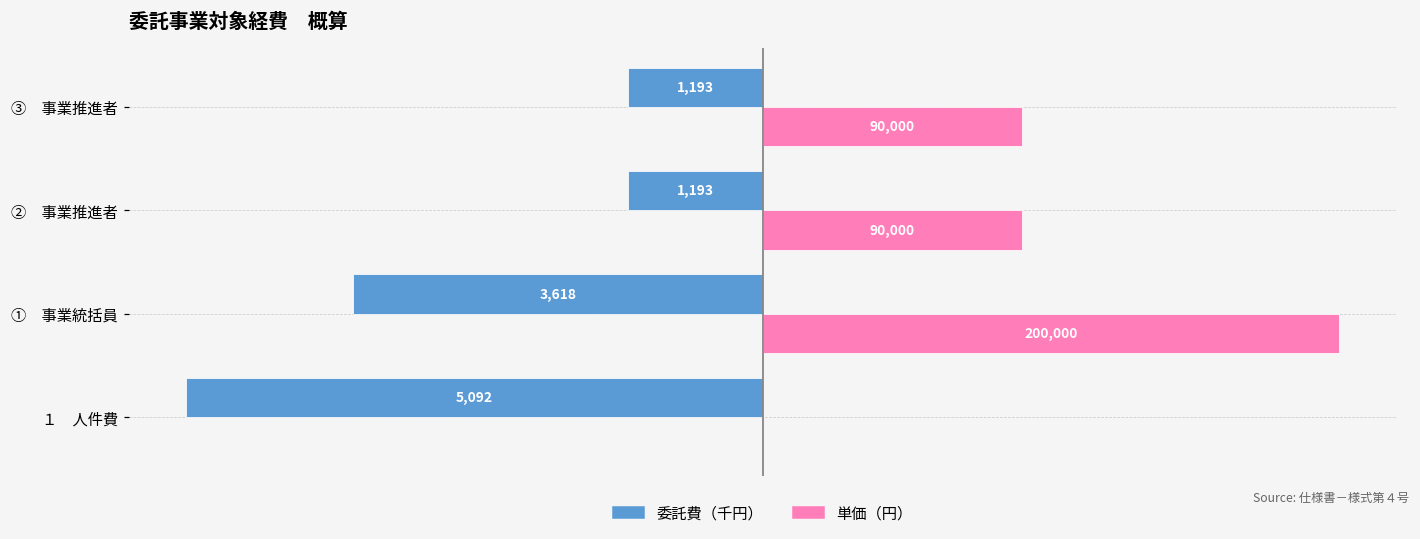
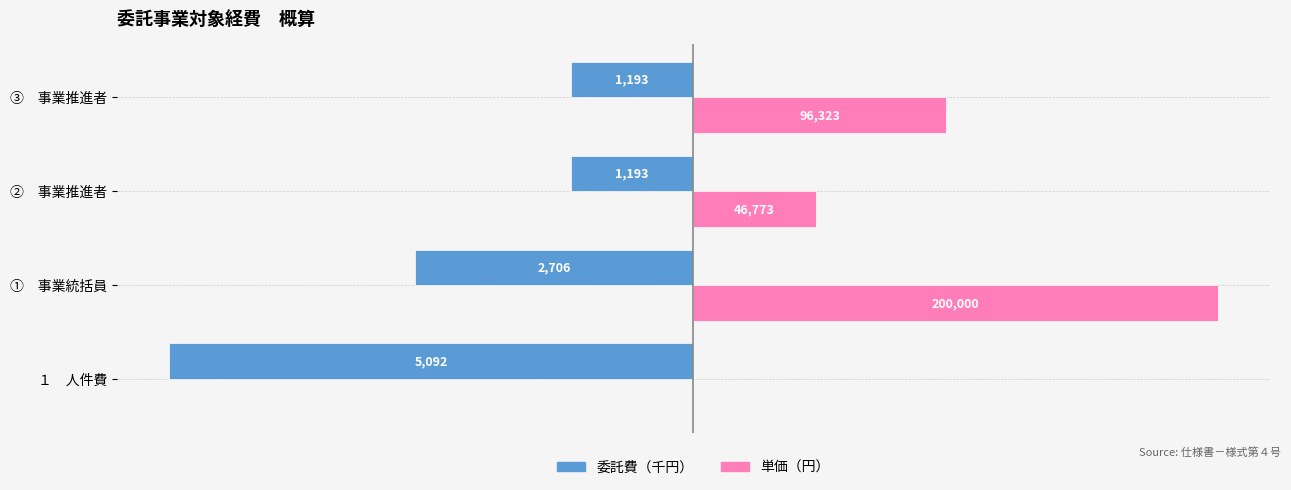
  {
    "委託費（千円）": {
-     "① 事業統括員": "3,618"
+     "① 事業統括員": "2,706"
    },
    "単価（円）": {
-     "③ 事業推進者": "90,000",
-     "② 事業推進者": "90,000"
+     "③ 事業推進者": "96,323",
+     "② 事業推進者": "46,773"
    }
  }
